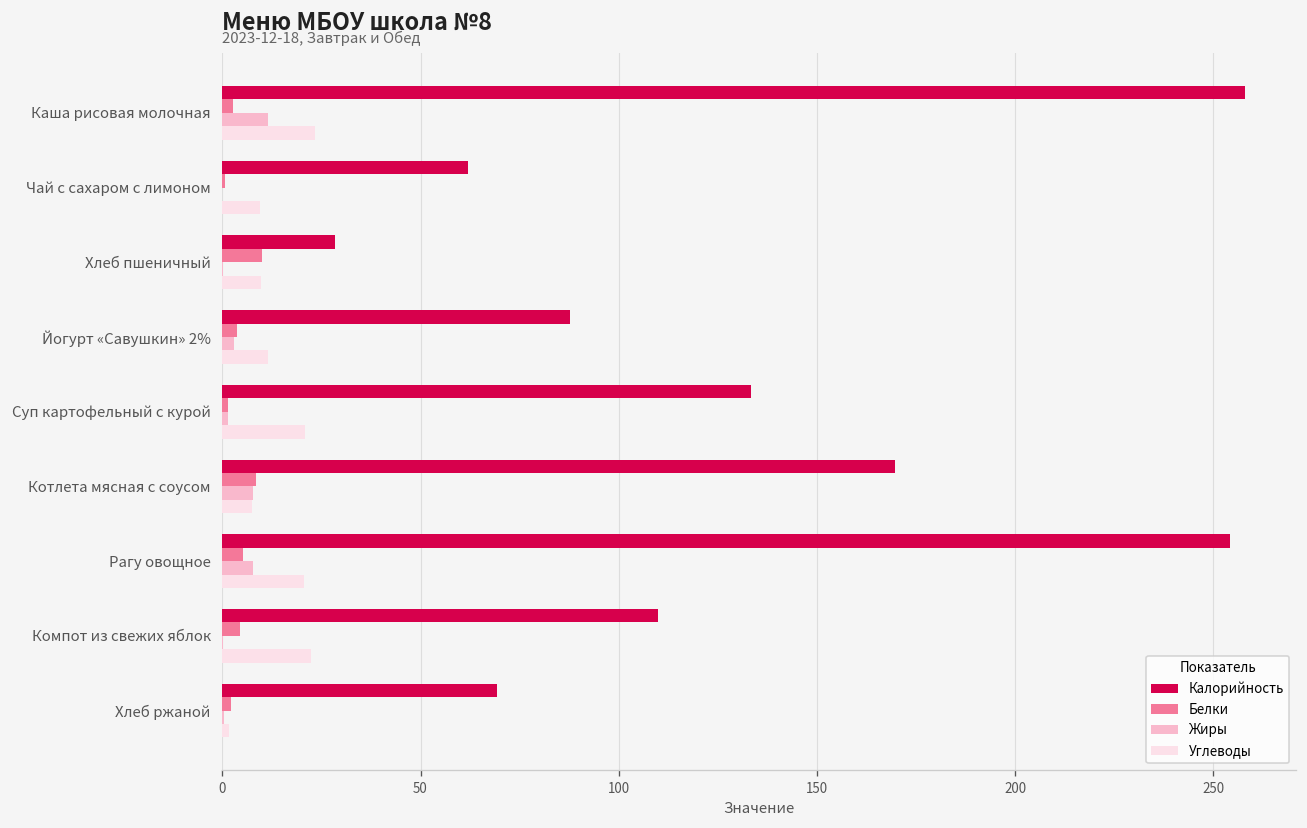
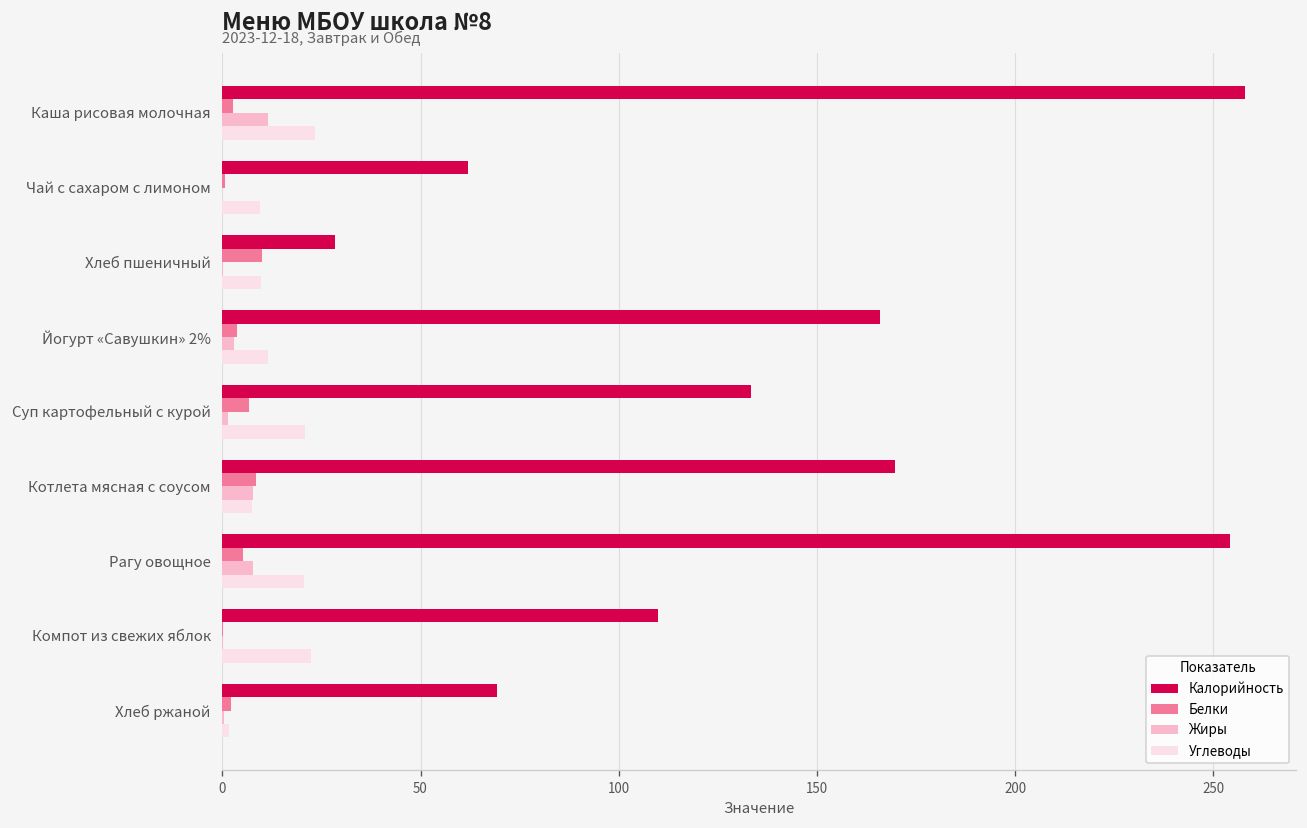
  {
    "Калорийность": {
      "Каша рисовая молочная": 258,
      "Чай с сахаром с лимоном": 62,
      "Хлеб пшеничный": 28,
-     "Йогурт «Савушкин» 2%": 88,
+     "Йогурт «Савушкин» 2%": 166,
      "Суп картофельный с курой": 133,
      "Котлета мясная с соусом": 170,
      "Рагу овощное": 254,
      "Компот из свежих яблок": 110,
      "Хлеб ржаной": 69
    },
    "Белки": {
      "Каша рисовая молочная": 3,
      "Хлеб пшеничный": 10,
      "Йогурт «Савушкин» 2%": 4,
-     "Суп картофельный с курой": 2,
+     "Суп картофельный с курой": 7,
      "Котлета мясная с соусом": 8,
      "Рагу овощное": 5,
-     "Компот из свежих яблок": 5,
+     "Компот из свежих яблок": 0,
      "Хлеб ржаной": 2
    }
  }
